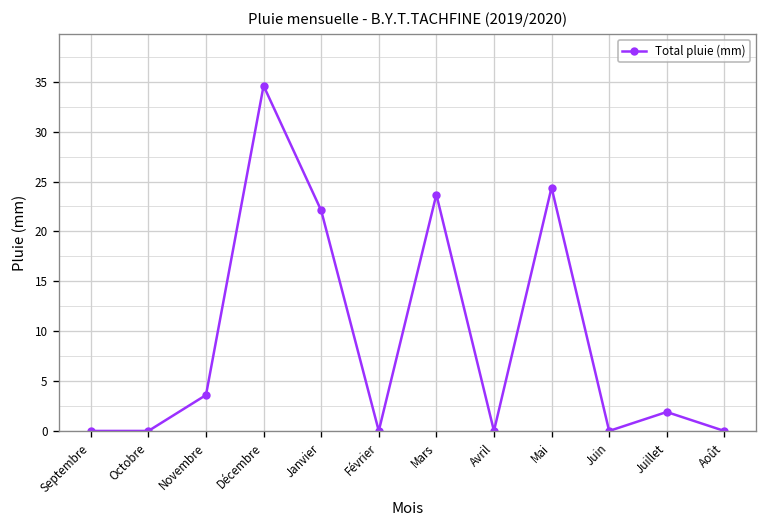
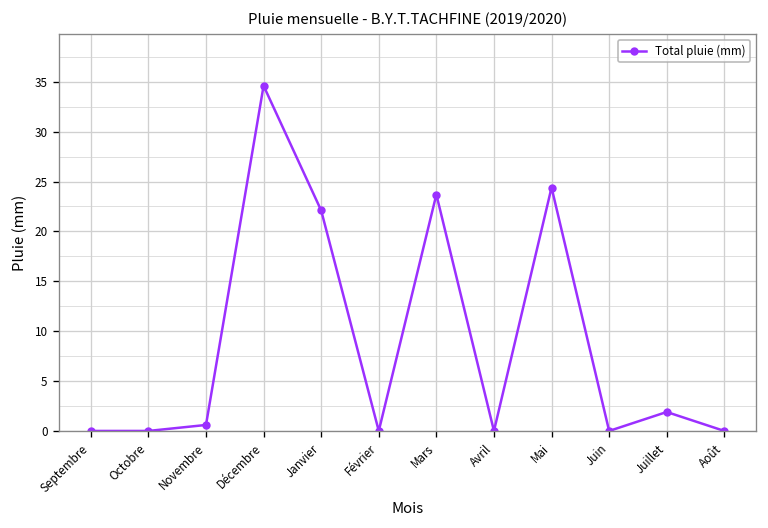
  {
    "Septembre": 0,
    "Octobre": 0,
-   "Novembre": 4,
+   "Novembre": 1,
    "Décembre": 35,
    "Janvier": 22,
    "Février": 0,
    "Mars": 24,
    "Avril": 0,
    "Mai": 24,
    "Juin": 0,
    "Juillet": 2,
    "Août": 0
  }
